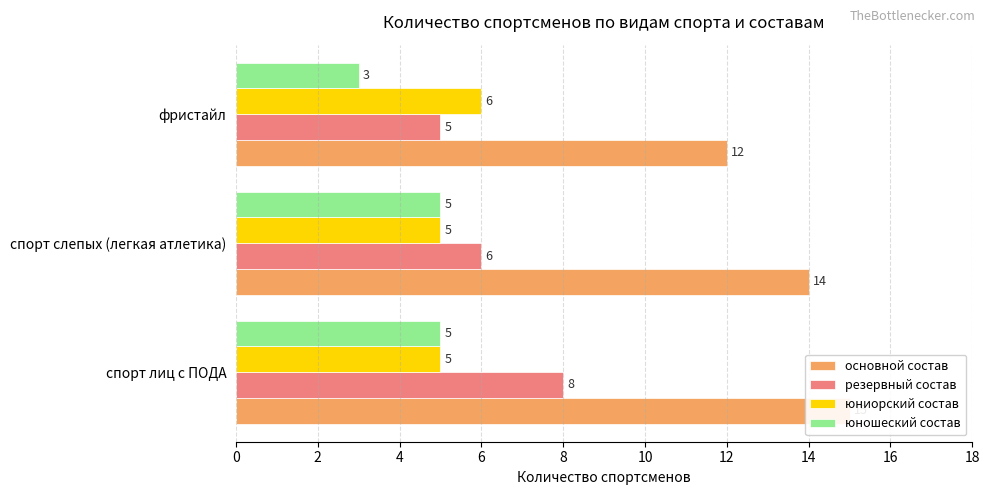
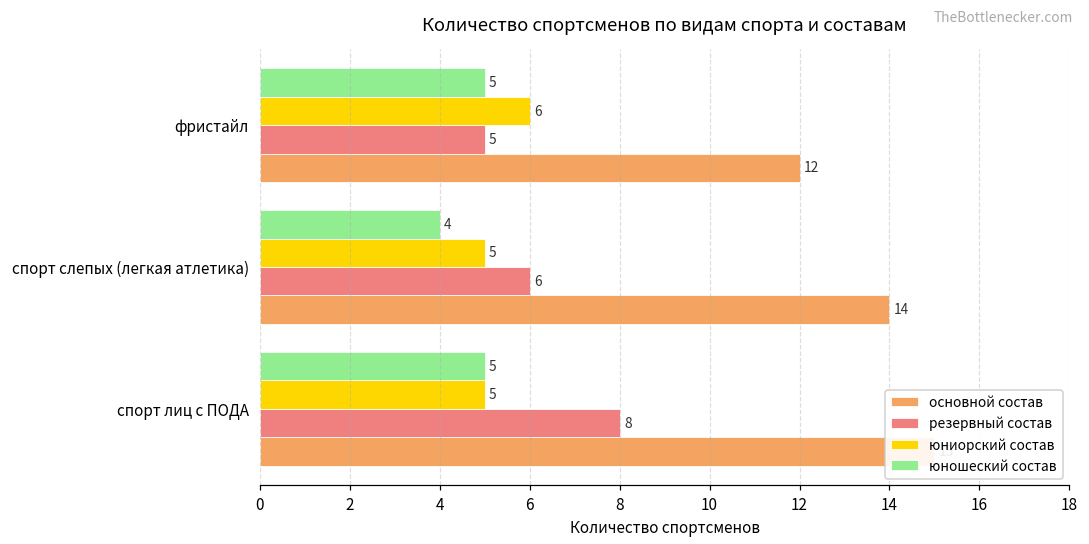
  {
    "юниорский состав": {
      "фристайл": 6,
      "спорт слепых (легкая атлетика)": 5,
      "спорт лиц с ПОДА": 5
    },
    "юношеский состав": {
-     "фристайл": 3,
-     "спорт слепых (легкая атлетика)": 5,
+     "фристайл": 5,
+     "спорт слепых (легкая атлетика)": 4,
      "спорт лиц с ПОДА": 5
    }
  }
